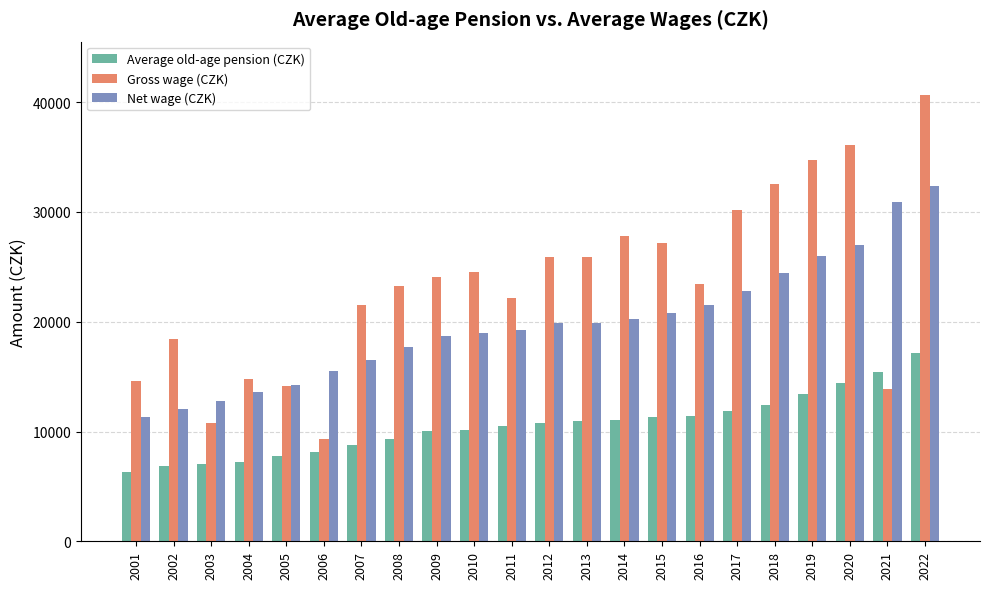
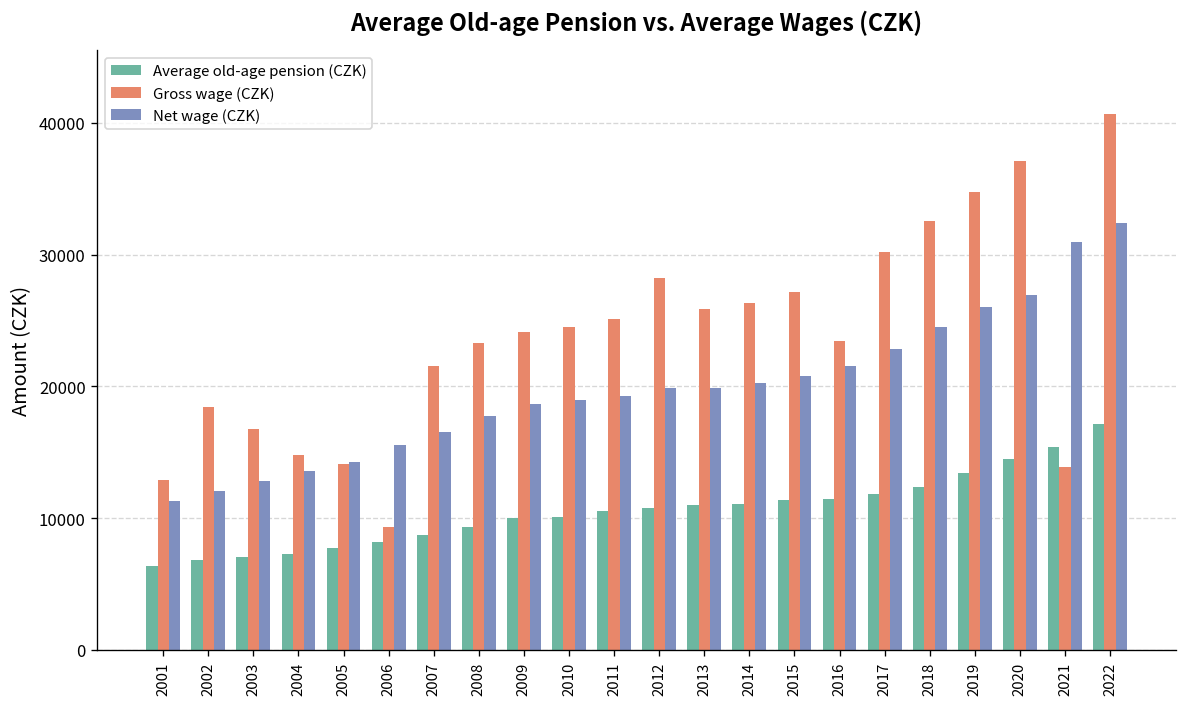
  {
    "Gross wage (CZK)": {
-     "2001": 14600,
+     "2001": 12900,
      "2002": 18400,
-     "2003": 10800,
+     "2003": 16800,
      "2004": 14800,
      "2005": 14100,
      "2006": 9400,
      "2007": 21500,
      "2008": 23300,
      "2009": 24100,
      "2010": 24500,
-     "2011": 22200,
-     "2012": 25900,
+     "2011": 25100,
+     "2012": 28200,
      "2013": 25900,
-     "2014": 27800,
+     "2014": 26400,
      "2015": 27200,
      "2016": 23400,
      "2017": 30200,
      "2018": 32500,
      "2019": 34800,
-     "2020": 36100,
+     "2020": 37100,
      "2021": 13900,
      "2022": 40600
    }
  }
